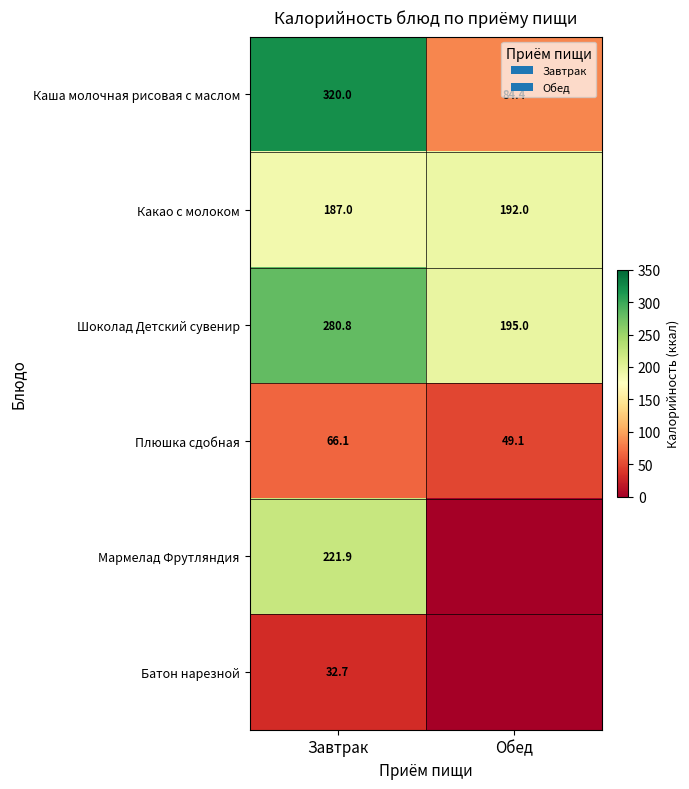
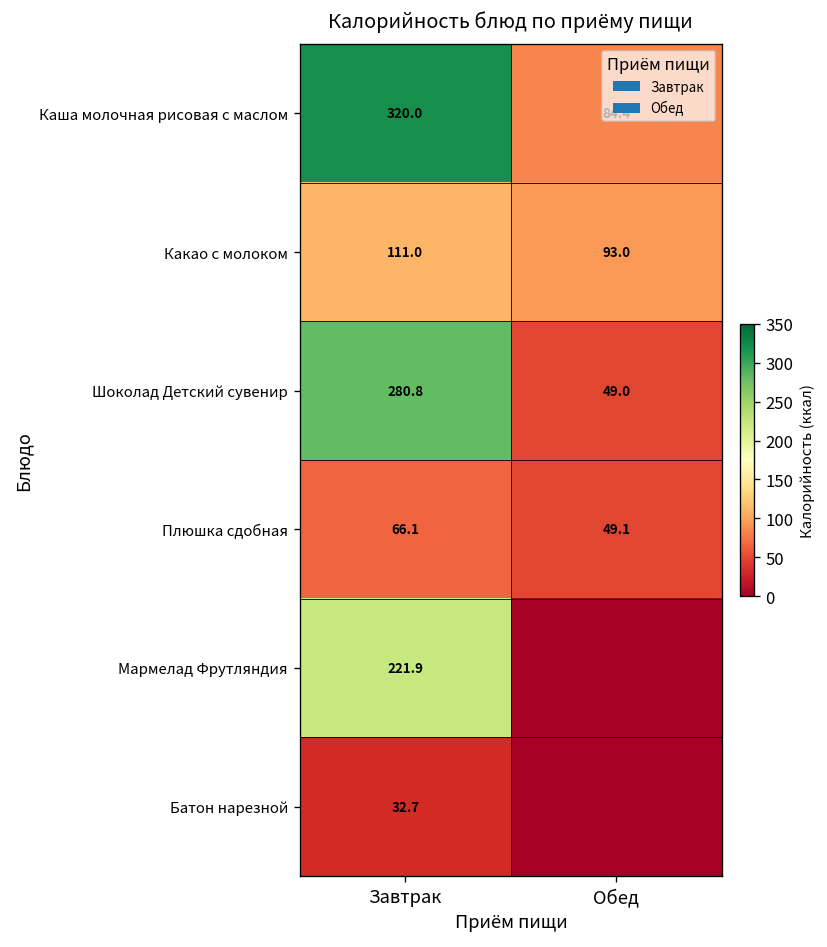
  {
    "Каша молочная рисовая с маслом": {
      "Завтрак": 320.0
    },
    "Какао с молоком": {
-     "Завтрак": 187.0,
-     "Обед": 192.0
+     "Завтрак": 111.0,
+     "Обед": 93.0
    },
    "Шоколад Детский сувенир": {
      "Завтрак": 280.8,
-     "Обед": 195.0
+     "Обед": 49.0
    },
    "Плюшка сдобная": {
      "Завтрак": 66.1,
      "Обед": 49.1
    },
    "Мармелад Фрутляндия": {
      "Завтрак": 221.9
    },
    "Батон нарезной": {
      "Завтрак": 32.7
    }
  }
